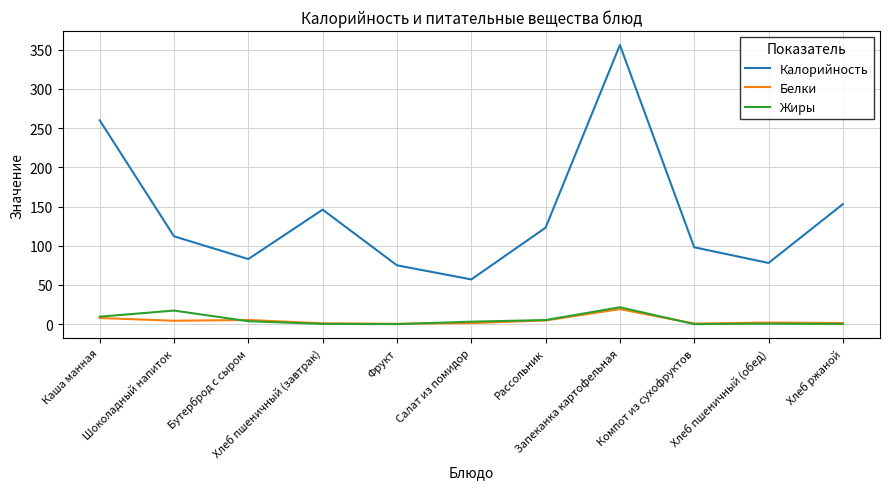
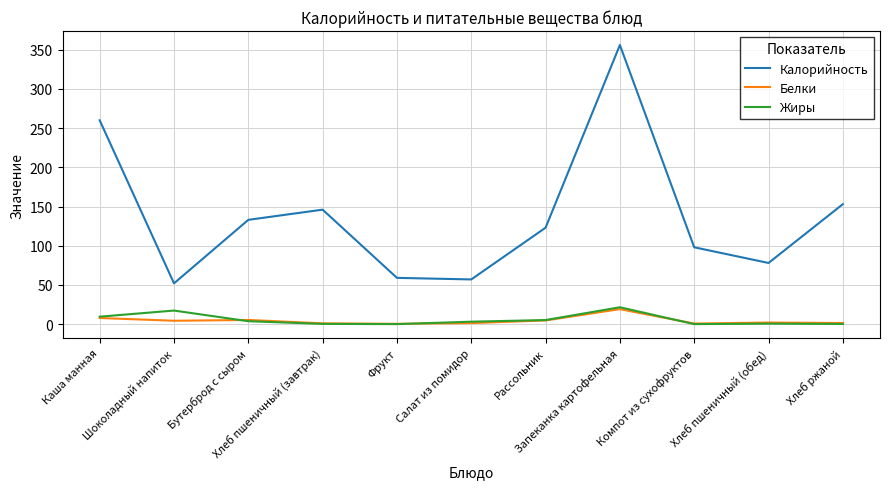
  {
    "Калорийность": {
      "Каша манная": 260,
-     "Шоколадный напиток": 110,
-     "Бутерброд с сыром": 80,
+     "Шоколадный напиток": 50,
+     "Бутерброд с сыром": 130,
      "Хлеб пшеничный (завтрак)": 150,
-     "Фрукт": 80,
+     "Фрукт": 60,
      "Салат из помидор": 60,
      "Рассольник": 120,
      "Запеканка картофельная": 360,
      "Компот из сухофруктов": 100,
      "Хлеб пшеничный (обед)": 80,
      "Хлеб ржаной": 150
    },
    "Белки": {
      "Шоколадный напиток": 0
    },
    "Жиры": {
      "Шоколадный напиток": 20
    }
  }
